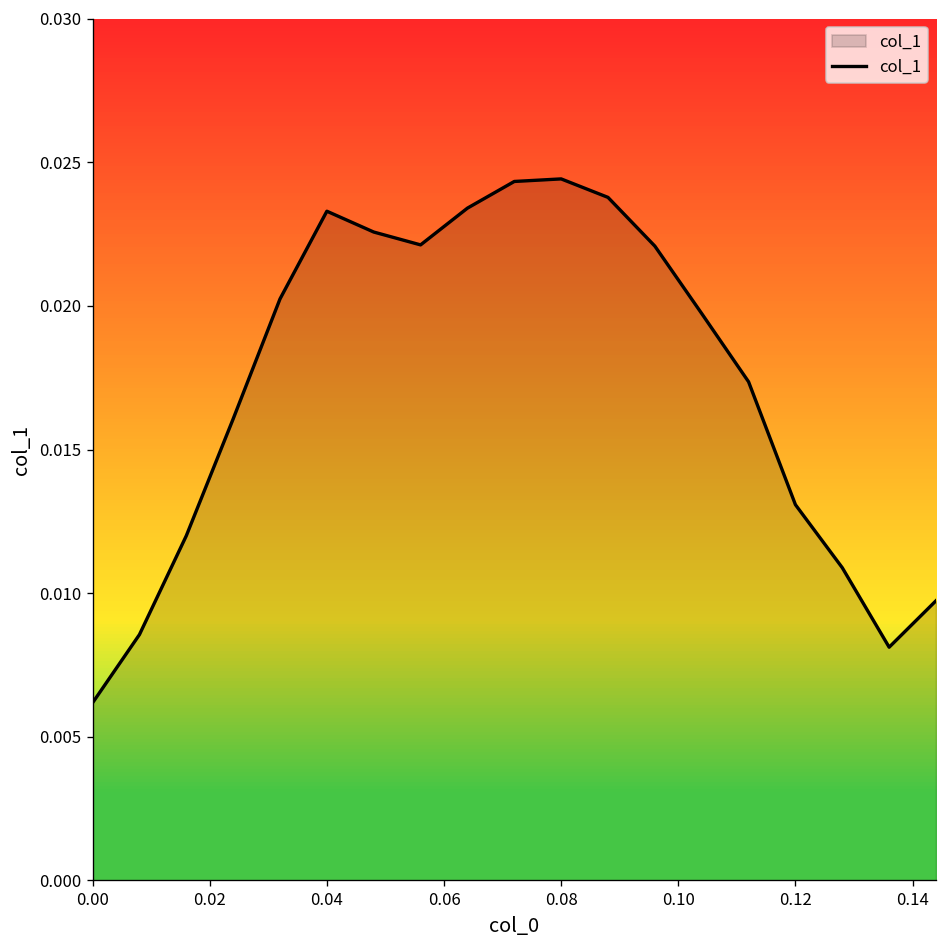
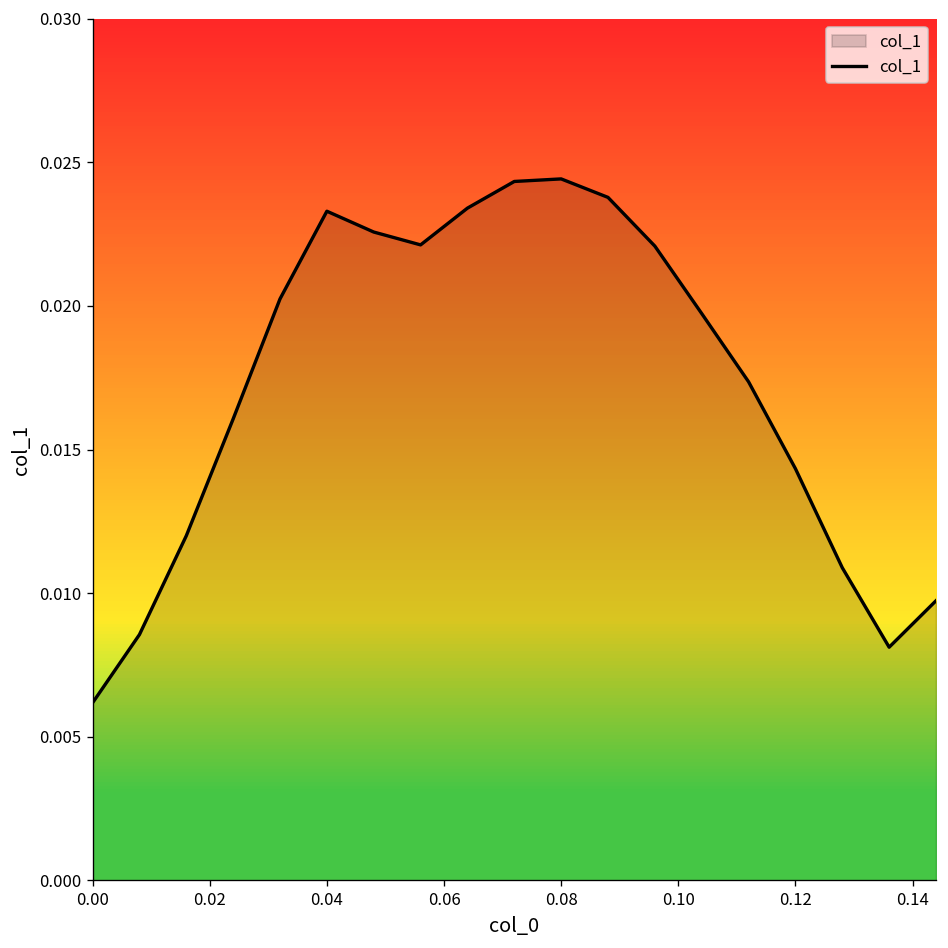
  {
    "0.00": 0.0062,
    "0.04": 0.0233,
    "0.08": 0.0244,
-   "0.12": 0.0131
+   "0.12": 0.0143
  }
